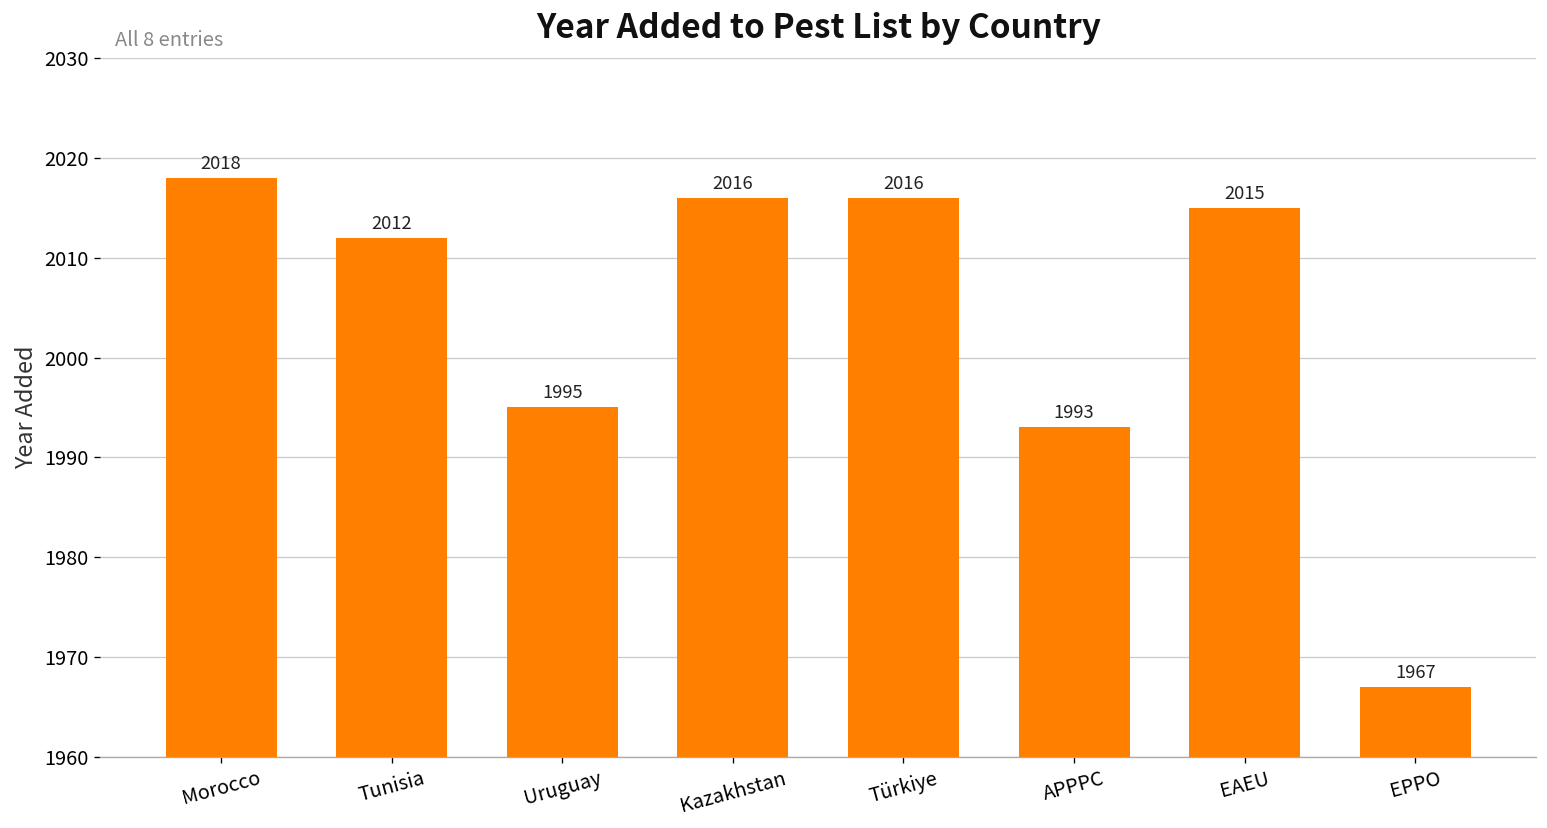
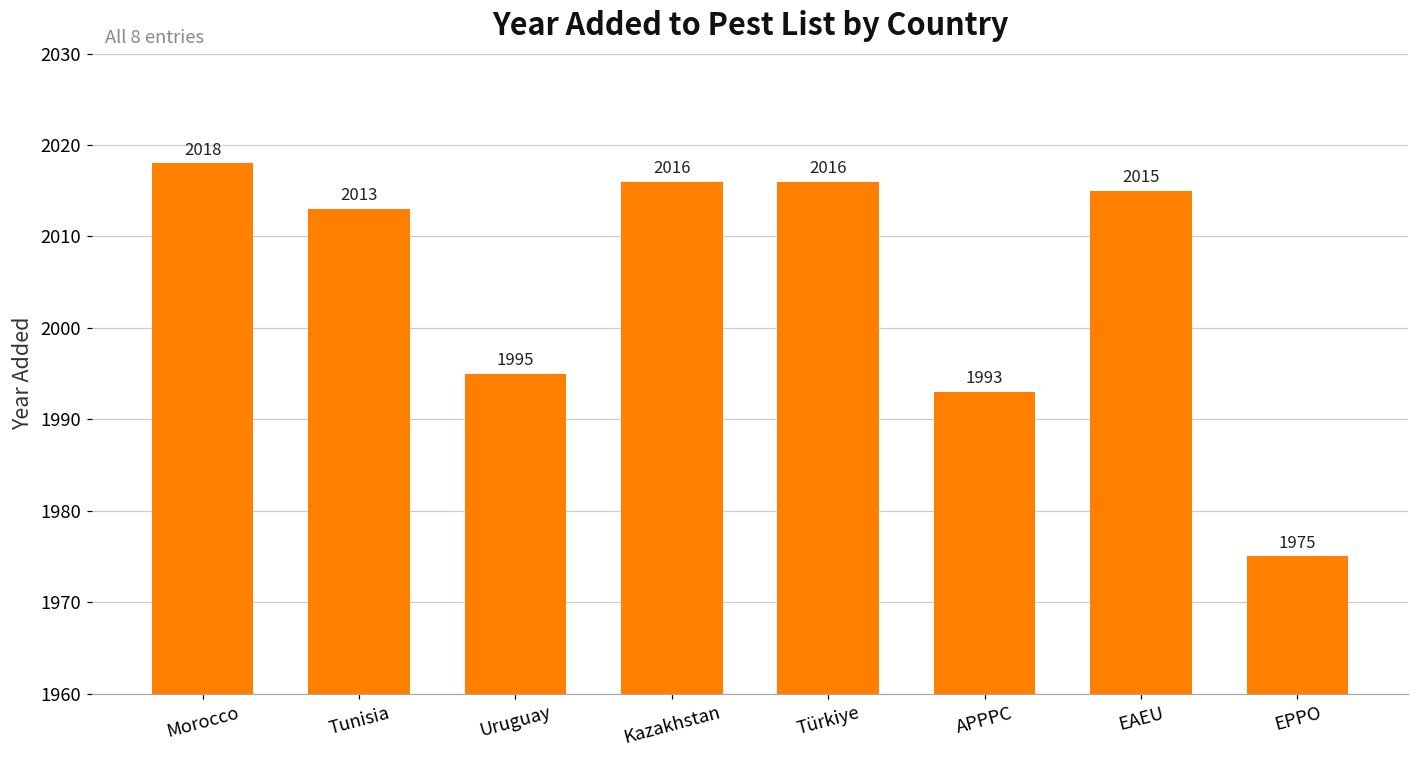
  {
    "Morocco": 2018,
-   "Tunisia": 2012,
+   "Tunisia": 2013,
    "Uruguay": 1995,
    "Kazakhstan": 2016,
    "Türkiye": 2016,
    "APPPC": 1993,
    "EAEU": 2015,
-   "EPPO": 1967
+   "EPPO": 1975
  }
